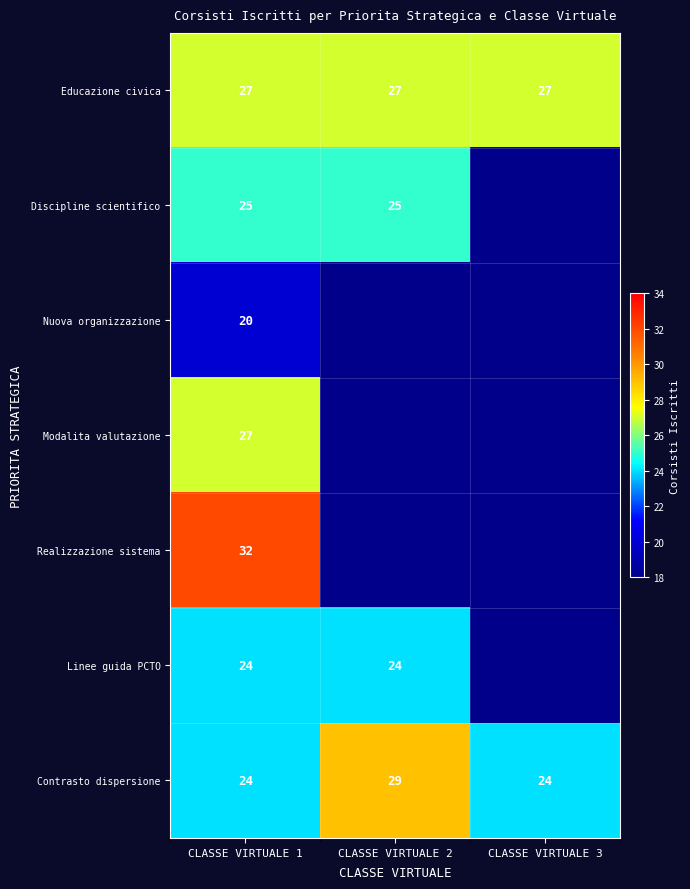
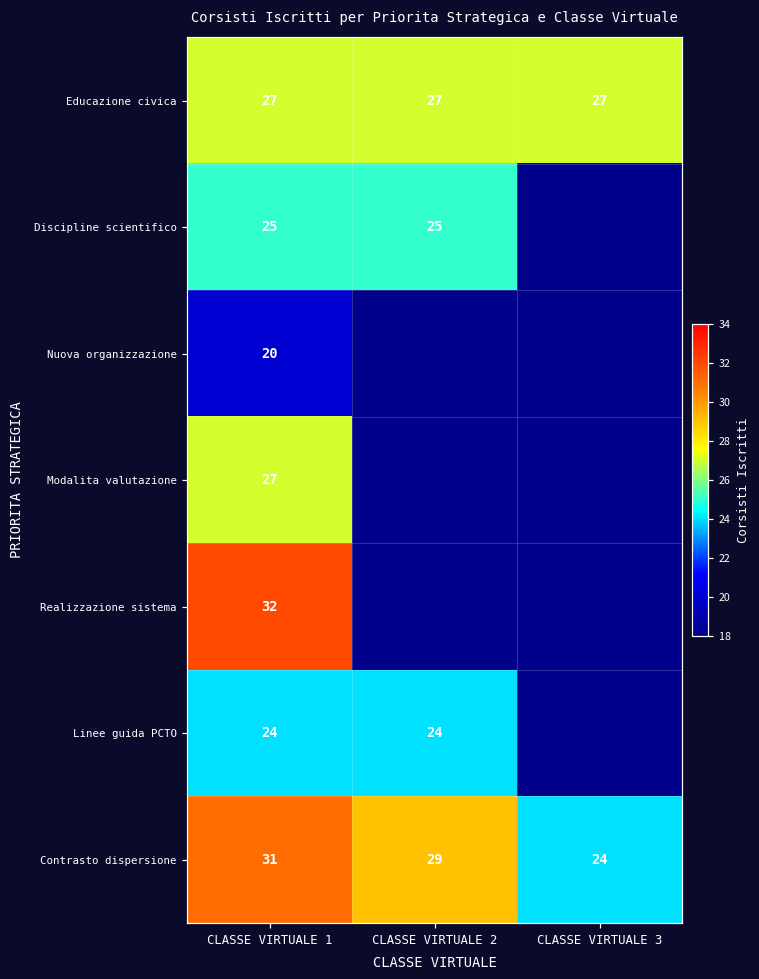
  {
    "Educazione civica": {
      "CLASSE VIRTUALE 1": 27,
      "CLASSE VIRTUALE 2": 27,
      "CLASSE VIRTUALE 3": 27
    },
    "Discipline scientifico": {
      "CLASSE VIRTUALE 1": 25,
      "CLASSE VIRTUALE 2": 25
    },
    "Nuova organizzazione": {
      "CLASSE VIRTUALE 1": 20
    },
    "Modalita valutazione": {
      "CLASSE VIRTUALE 1": 27
    },
    "Realizzazione sistema": {
      "CLASSE VIRTUALE 1": 32
    },
    "Linee guida PCTO": {
      "CLASSE VIRTUALE 1": 24,
      "CLASSE VIRTUALE 2": 24
    },
    "Contrasto dispersione": {
-     "CLASSE VIRTUALE 1": 24,
+     "CLASSE VIRTUALE 1": 31,
      "CLASSE VIRTUALE 2": 29,
      "CLASSE VIRTUALE 3": 24
    }
  }
